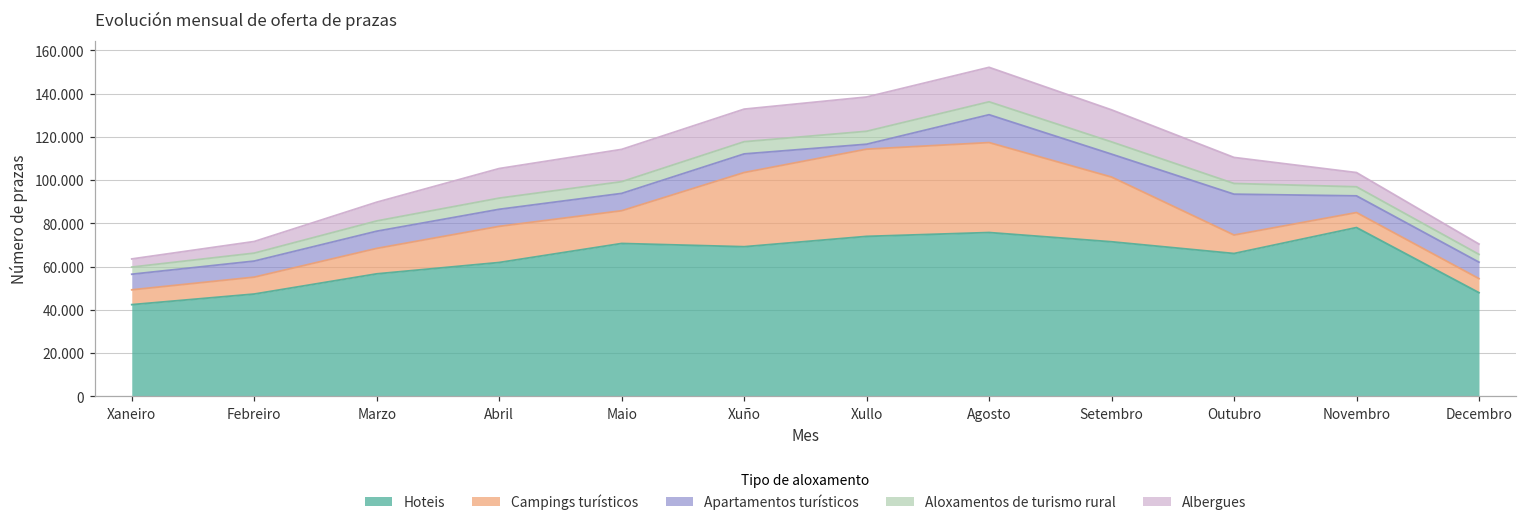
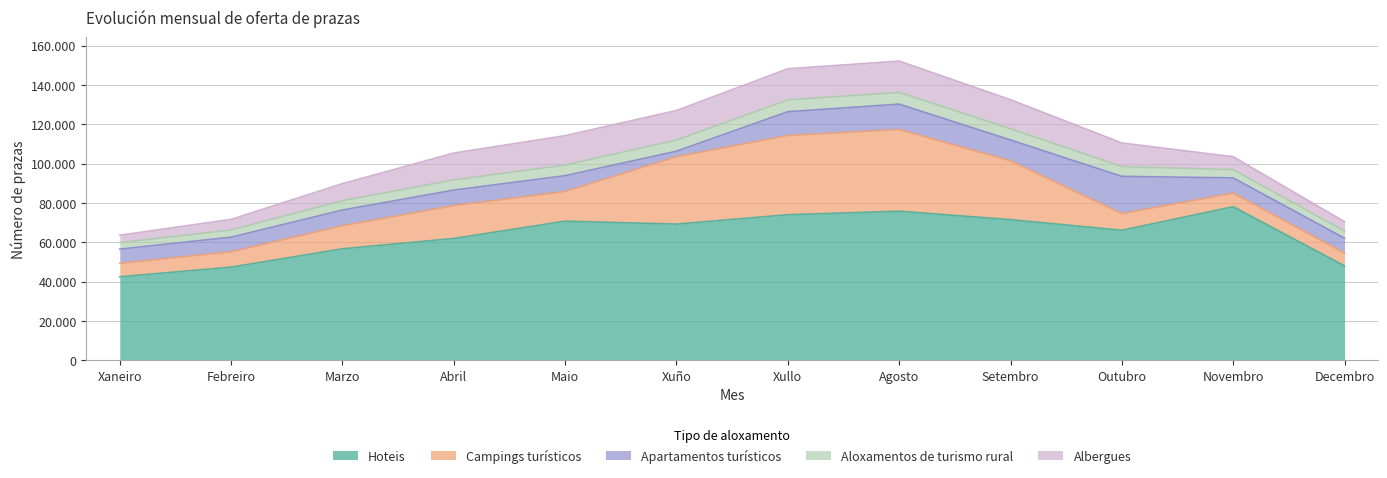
  {
    "Hoteis": {
      "Xaneiro": 42,
      "Febreiro": 47,
      "Marzo": 57,
      "Abril": 62,
      "Maio": 71,
      "Xuño": 69,
      "Xullo": 74,
      "Agosto": 76,
      "Setembro": 71,
      "Outubro": 66,
      "Novembro": 78,
      "Decembro": 48
    },
    "Campings turísticos": {
      "Xaneiro": 7,
      "Febreiro": 8,
      "Marzo": 12,
      "Abril": 17,
      "Maio": 15,
      "Xuño": 34,
      "Xullo": 40,
      "Agosto": 42,
      "Setembro": 30,
      "Outubro": 9,
      "Novembro": 7,
      "Decembro": 6
    },
    "Apartamentos turísticos": {
      "Xaneiro": 7,
      "Febreiro": 7,
      "Marzo": 8,
      "Abril": 8,
      "Maio": 8,
-     "Xuño": 9,
-     "Xullo": 2,
+     "Xuño": 3,
+     "Xullo": 12,
      "Agosto": 13,
      "Setembro": 11,
      "Outubro": 19,
      "Novembro": 8,
      "Decembro": 8
    }
  }
